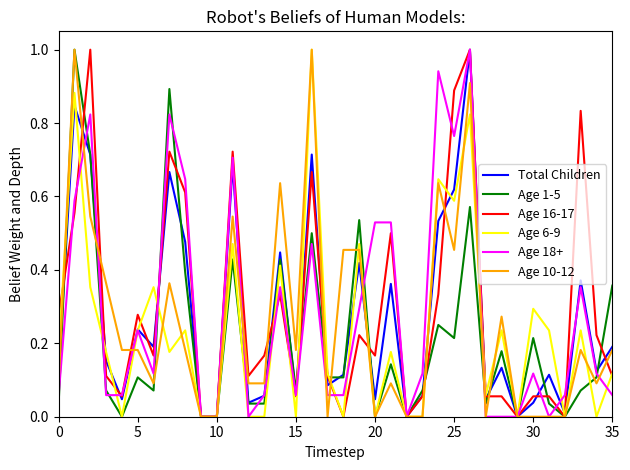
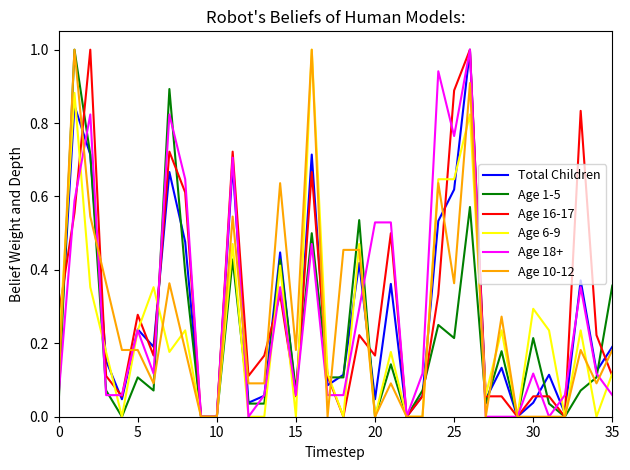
  {
    "Total Children": {
      "0": 0.12,
      "20": 0.05,
      "25": 0.62,
      "30": 0.04,
      "35": 0.19
    },
    "Age 1-5": {
      "0": 0.04,
      "5": 0.11,
      "15": 0.07,
      "25": 0.21,
      "30": 0.21,
      "35": 0.36
    },
    "Age 16-17": {
      "0": 0.28,
      "5": 0.28,
      "20": 0.17,
      "25": 0.89,
      "30": 0.06
    },
    "Age 6-9": {
      "0": 0.18,
      "15": 0.00,
-     "25": 0.59,
+     "25": 0.65,
      "30": 0.29
    },
    "Age 18+": {
      "0": 0.06,
      "20": 0.53,
      "25": 0.76,
      "30": 0.12,
      "35": 0.06
    },
    "Age 10-12": {
      "0": 0.09,
      "5": 0.18,
      "15": 0.18,
-     "25": 0.45,
+     "25": 0.36,
      "30": 0.00,
      "35": 0.18
    }
  }
